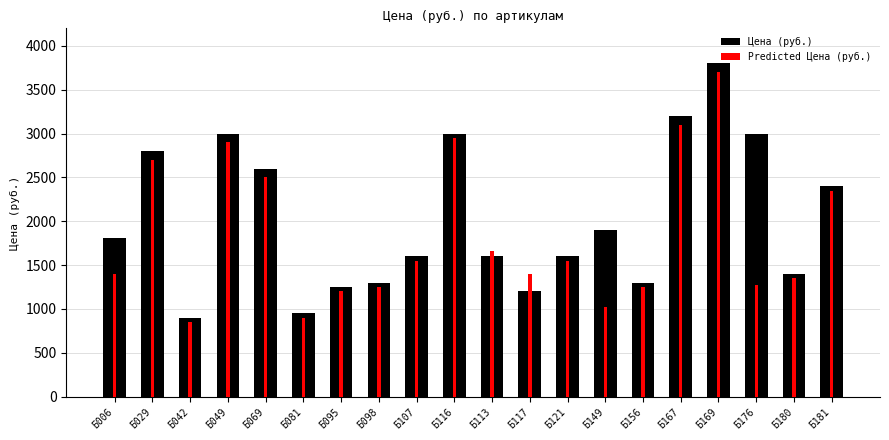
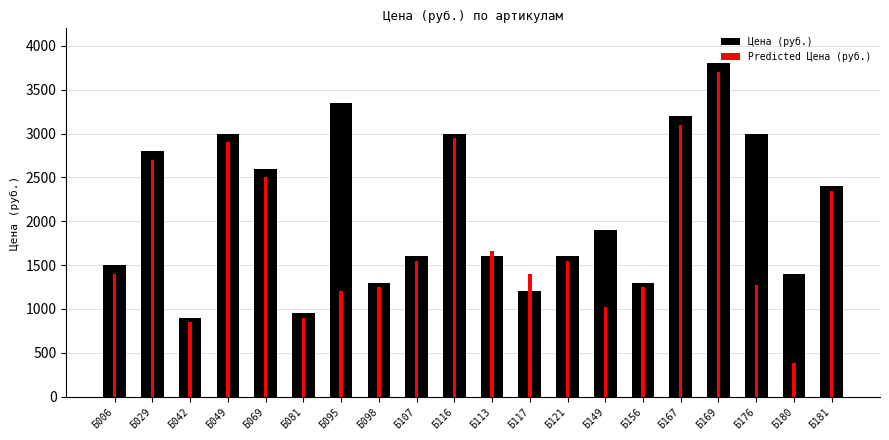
  {
    "Цена (руб.)": {
-     "Б006": 1800,
+     "Б006": 1500,
      "Б029": 2800,
      "Б042": 900,
      "Б049": 3000,
      "Б069": 2600,
      "Б081": 1000,
-     "Б095": 1300,
+     "Б095": 3400,
      "Б098": 1300,
      "Б107": 1600,
      "Б116": 3000,
      "Б113": 1600,
      "Б117": 1200,
      "Б121": 1600,
      "Б149": 1900,
      "Б156": 1300,
      "Б167": 3200,
      "Б169": 3800,
      "Б176": 3000,
      "Б180": 1400,
      "Б181": 2400
    },
    "Predicted Цена (руб.)": {
      "Б113": 1700,
      "Б117": 1400,
-     "Б180": 1400
+     "Б180": 400
    }
  }
